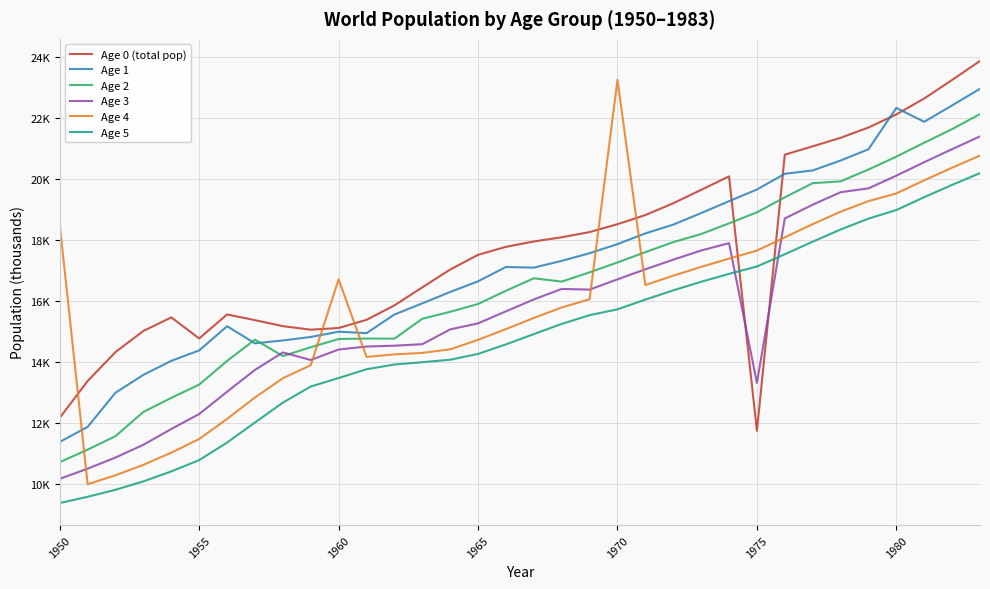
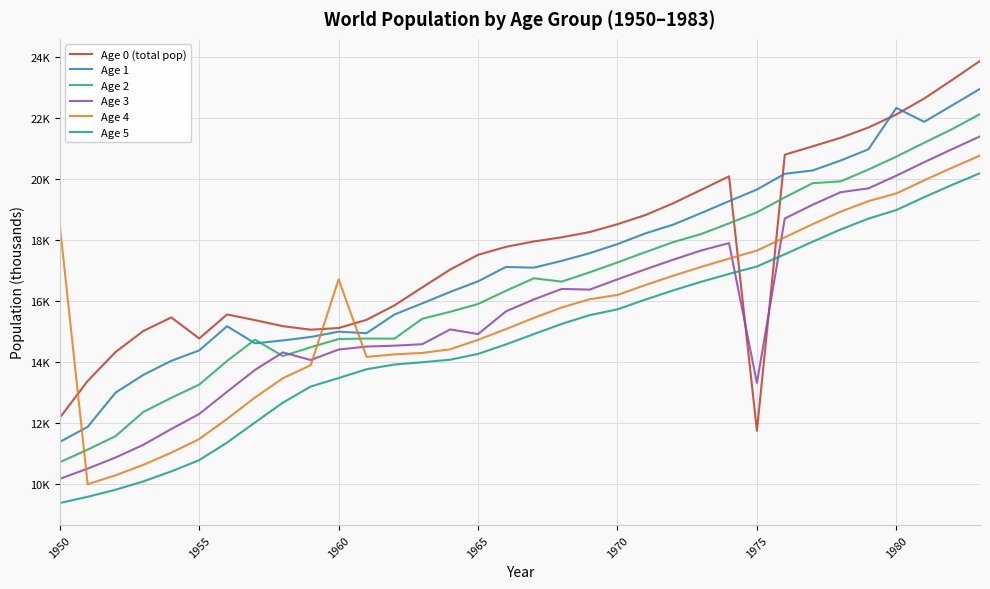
  {
    "Age 0 (total pop)": {
      "1950": 12200,
      "1955": 14800,
      "1960": 15100,
      "1965": 17500,
      "1970": 18500,
      "1975": 11700,
      "1980": 22100
    },
    "Age 1": {
      "1950": 11400,
      "1955": 14400,
      "1960": 15000,
      "1965": 16600,
      "1970": 17900,
      "1975": 19700,
      "1980": 22300
    },
    "Age 3": {
      "1950": 10200,
      "1955": 12300,
      "1960": 14400,
-     "1965": 15300,
+     "1965": 14900,
      "1970": 16700,
      "1975": 13300,
      "1980": 20100
    },
    "Age 4": {
      "1950": 18500,
      "1955": 11500,
      "1960": 16700,
      "1965": 14700,
-     "1970": 23300,
+     "1970": 16200,
      "1975": 17700,
      "1980": 19500
    }
  }
